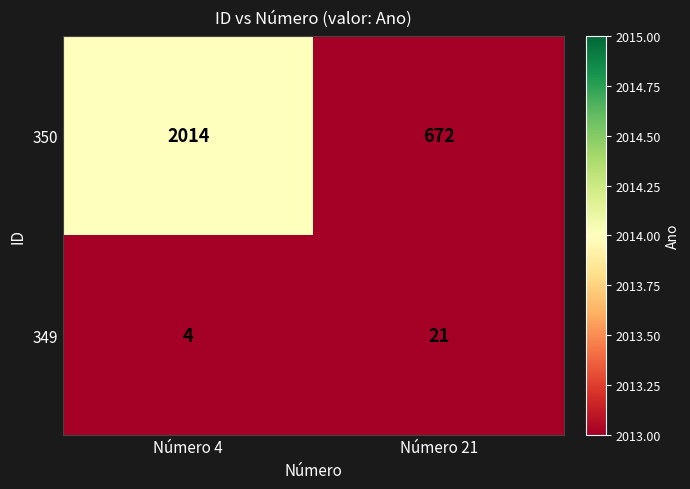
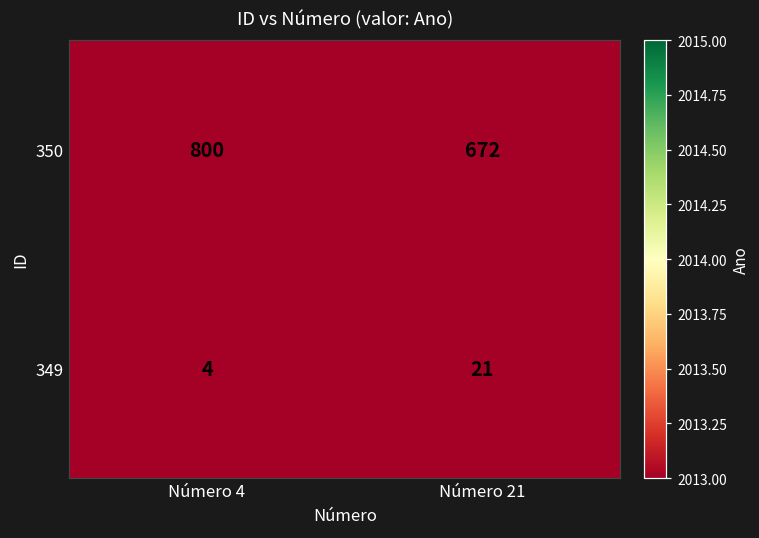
  {
    "350": {
-     "Número 4": 2014,
+     "Número 4": 800,
      "Número 21": 672
    },
    "349": {
      "Número 4": 4,
      "Número 21": 21
    }
  }
